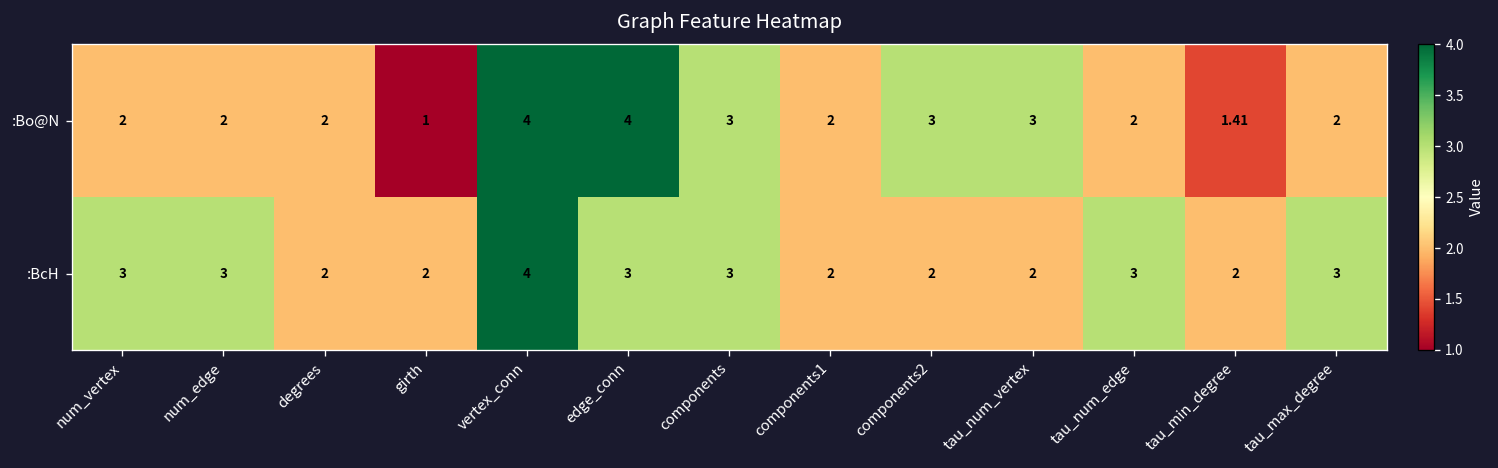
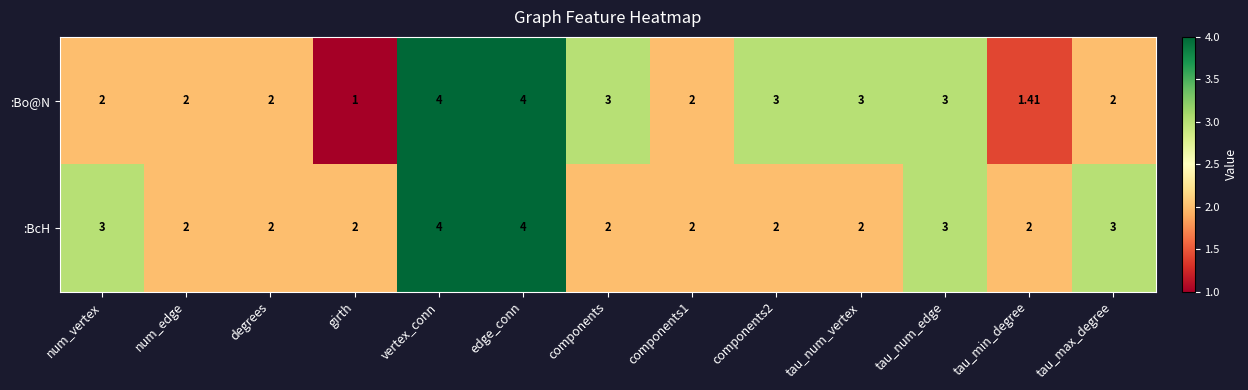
  {
    ":Bo@N": {
      "num_vertex": 2,
      "num_edge": 2,
      "degrees": 2,
      "girth": 1,
      "vertex_conn": 4,
      "edge_conn": 4,
      "components": 3,
      "components1": 2,
      "components2": 3,
      "tau_num_vertex": 3,
-     "tau_num_edge": 2,
+     "tau_num_edge": 3,
      "tau_min_degree": 1.41,
      "tau_max_degree": 2
    },
    ":BcH": {
      "num_vertex": 3,
-     "num_edge": 3,
+     "num_edge": 2,
      "degrees": 2,
      "girth": 2,
      "vertex_conn": 4,
-     "edge_conn": 3,
-     "components": 3,
+     "edge_conn": 4,
+     "components": 2,
      "components1": 2,
      "components2": 2,
      "tau_num_vertex": 2,
      "tau_num_edge": 3,
      "tau_min_degree": 2,
      "tau_max_degree": 3
    }
  }
